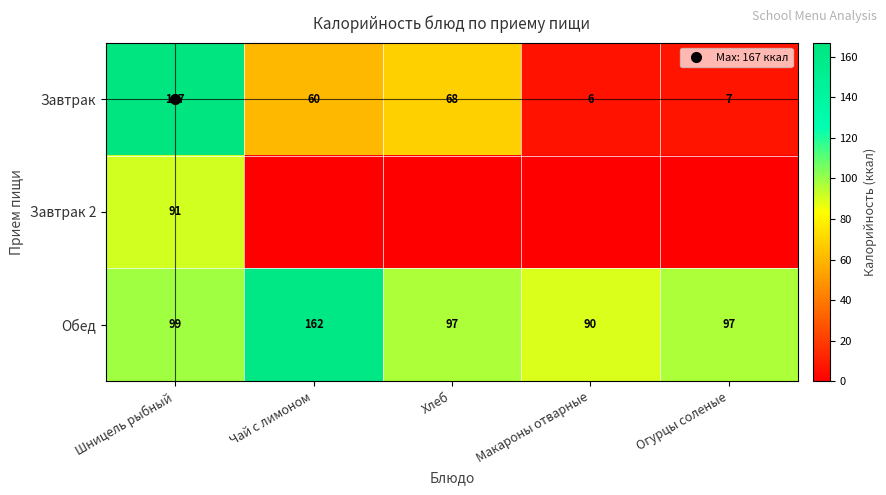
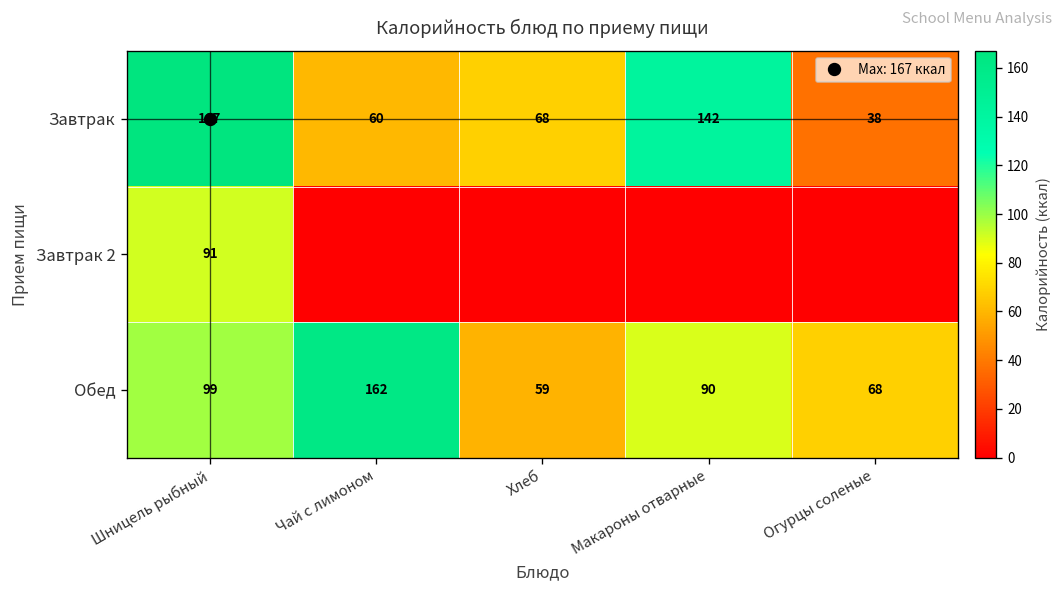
  {
    "Завтрак": {
      "Чай с лимоном": 60,
      "Хлеб": 68,
-     "Макароны отварные": 6,
-     "Огурцы соленые": 7
+     "Макароны отварные": 142,
+     "Огурцы соленые": 38
    },
    "Завтрак 2": {
      "Шницель рыбный": 91
    },
    "Обед": {
      "Шницель рыбный": 99,
      "Чай с лимоном": 162,
-     "Хлеб": 97,
+     "Хлеб": 59,
      "Макароны отварные": 90,
-     "Огурцы соленые": 97
+     "Огурцы соленые": 68
    }
  }
